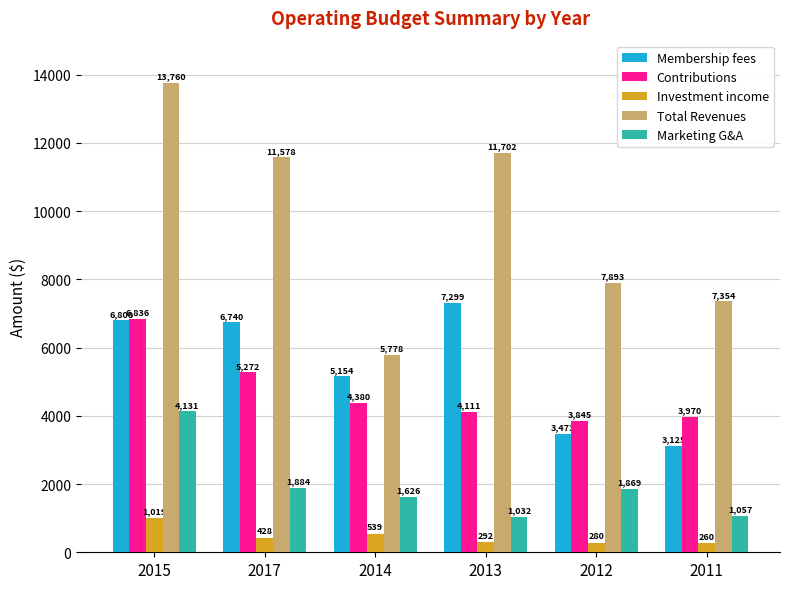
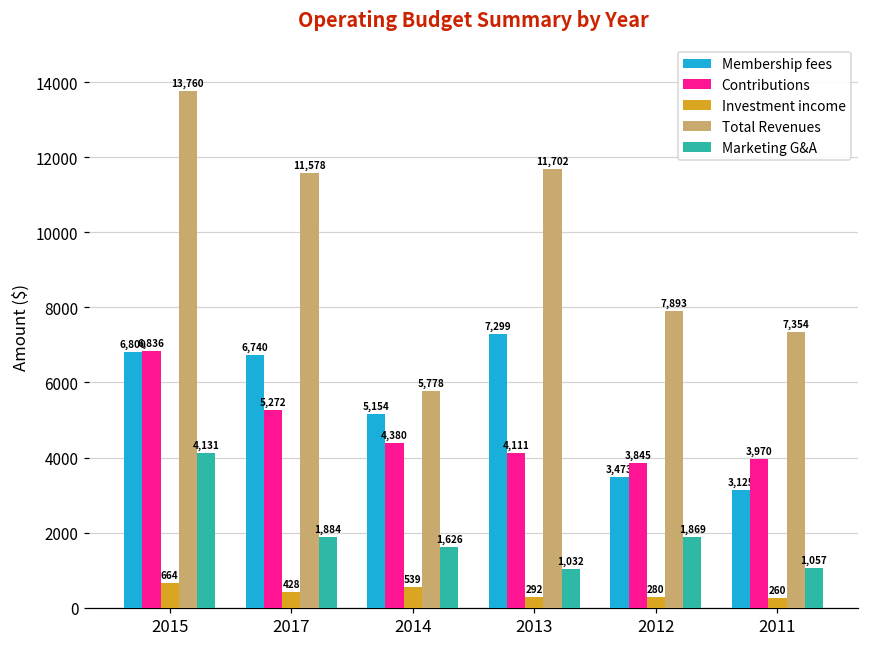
  {
    "Contributions": {
      "2017": "5,272",
      "2014": "4,380",
      "2013": "4,111",
      "2012": "3,845",
      "2011": "3,970"
    },
    "Investment income": {
-     "2015": "1,019",
+     "2015": "664",
      "2017": "428",
      "2014": "539",
      "2013": "292",
      "2012": "280",
      "2011": "260"
    },
    "Total Revenues": {
      "2015": "13,760",
      "2017": "11,578",
      "2014": "5,778",
      "2013": "11,702",
      "2012": "7,893",
      "2011": "7,354"
    }
  }
